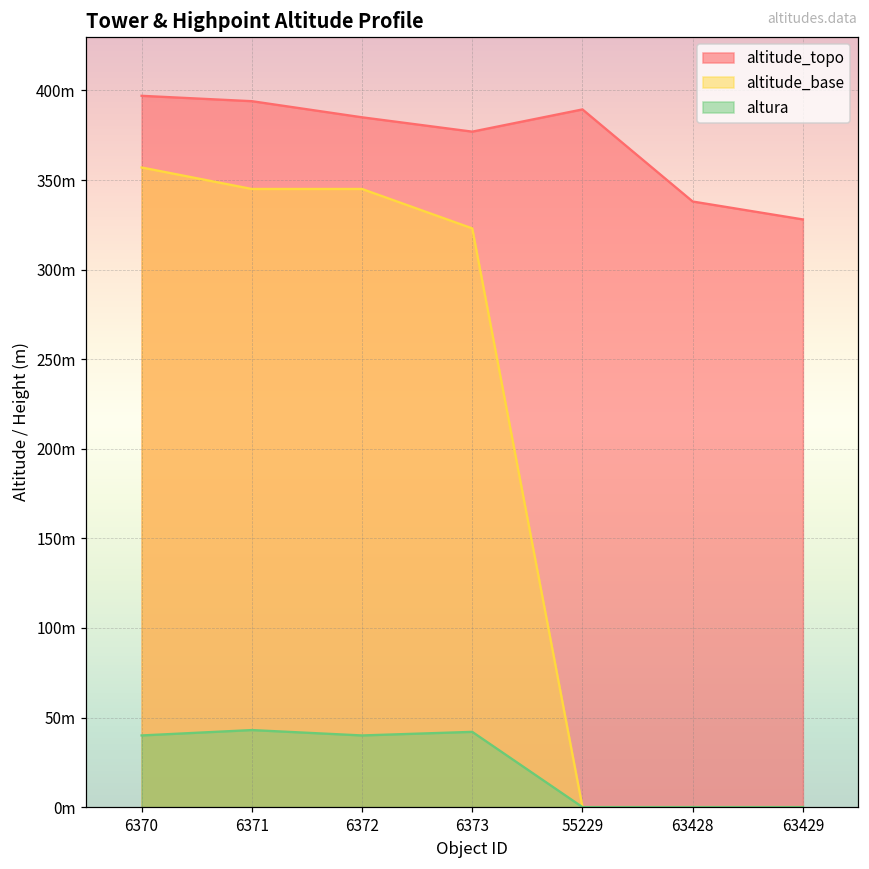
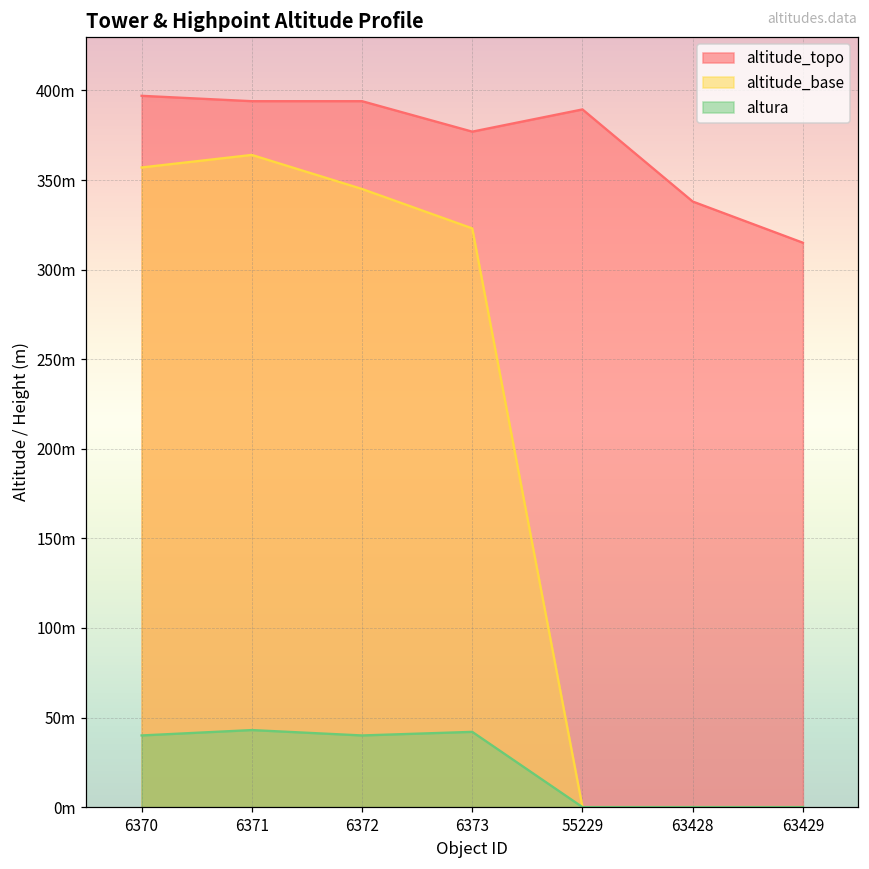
  {
    "altitude_topo": {
      "6370": "397m",
      "6371": "394m",
-     "6372": "385m",
+     "6372": "394m",
      "6373": "377m",
      "55229": "389m",
      "63428": "338m",
-     "63429": "328m"
+     "63429": "315m"
    },
    "altitude_base": {
      "6370": "357m",
-     "6371": "345m",
+     "6371": "364m",
      "6372": "345m",
      "6373": "323m"
    },
    "altura": {
      "6370": "40m",
      "6371": "43m",
      "6372": "40m",
      "6373": "42m"
    }
  }
